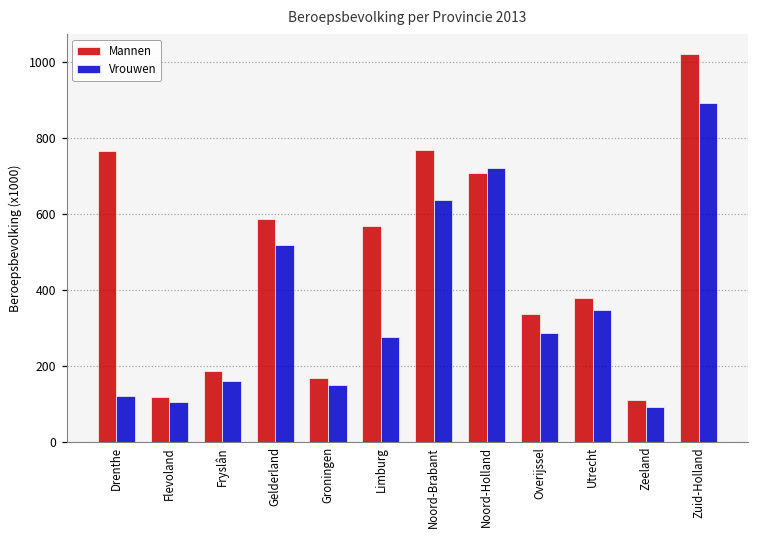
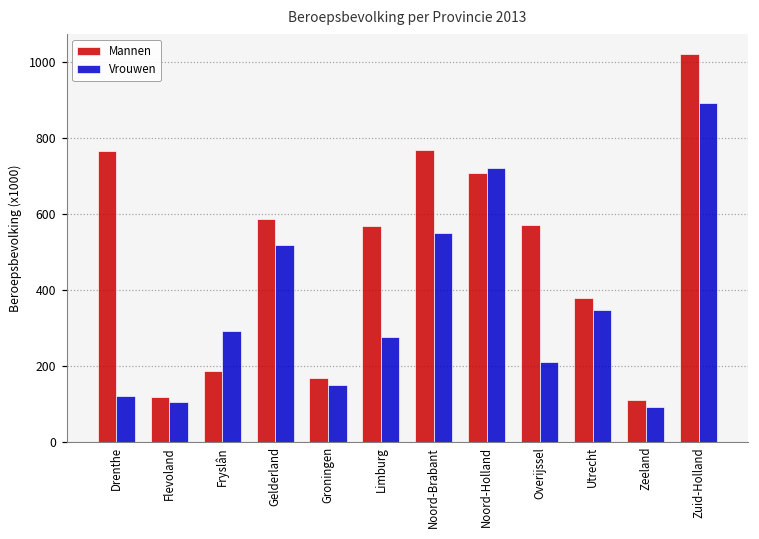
  {
    "Mannen": {
      "Drenthe": 760,
      "Flevoland": 120,
      "Fryslân": 190,
      "Gelderland": 590,
      "Groningen": 170,
      "Limburg": 570,
      "Noord-Brabant": 770,
      "Noord-Holland": 710,
-     "Overijssel": 340,
+     "Overijssel": 570,
      "Utrecht": 380,
      "Zeeland": 110,
      "Zuid-Holland": 1020
    },
    "Vrouwen": {
      "Drenthe": 120,
      "Flevoland": 110,
-     "Fryslân": 160,
+     "Fryslân": 290,
      "Gelderland": 520,
      "Groningen": 150,
      "Limburg": 270,
-     "Noord-Brabant": 640,
+     "Noord-Brabant": 550,
      "Noord-Holland": 720,
-     "Overijssel": 290,
+     "Overijssel": 210,
      "Utrecht": 350,
      "Zeeland": 90,
      "Zuid-Holland": 890
    }
  }
